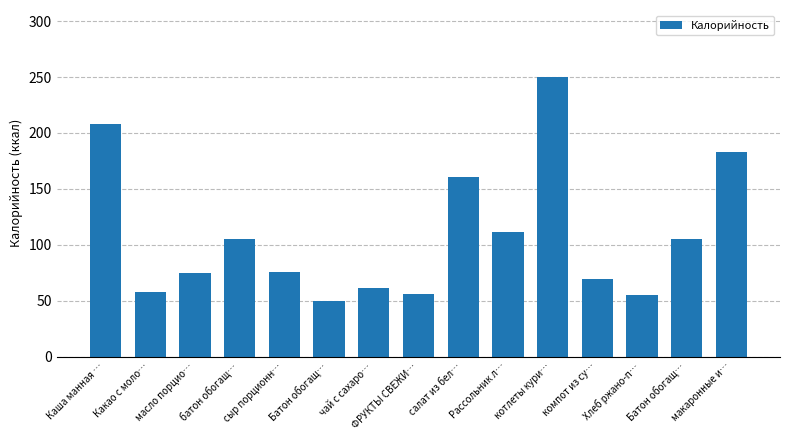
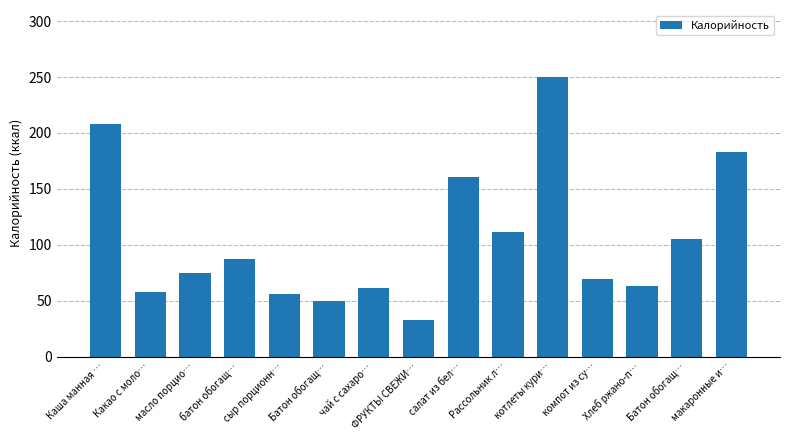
  {
    "Каша манная …": 208,
    "Какао с моло…": 58,
    "масло порцио…": 75,
-   "батон обогащ…": 105,
-   "сыр порционн…": 76,
+   "батон обогащ…": 87,
+   "сыр порционн…": 56,
    "чай с сахаро…": 61,
-   "ФРУКТЫ СВЕЖИ…": 56,
+   "ФРУКТЫ СВЕЖИ…": 33,
    "салат из бел…": 161,
    "Рассольник л…": 111,
    "котлеты кури…": 250,
    "компот из су…": 69,
-   "Хлеб ржано-п…": 55,
+   "Хлеб ржано-п…": 63,
    "макаронные и…": 183
  }
